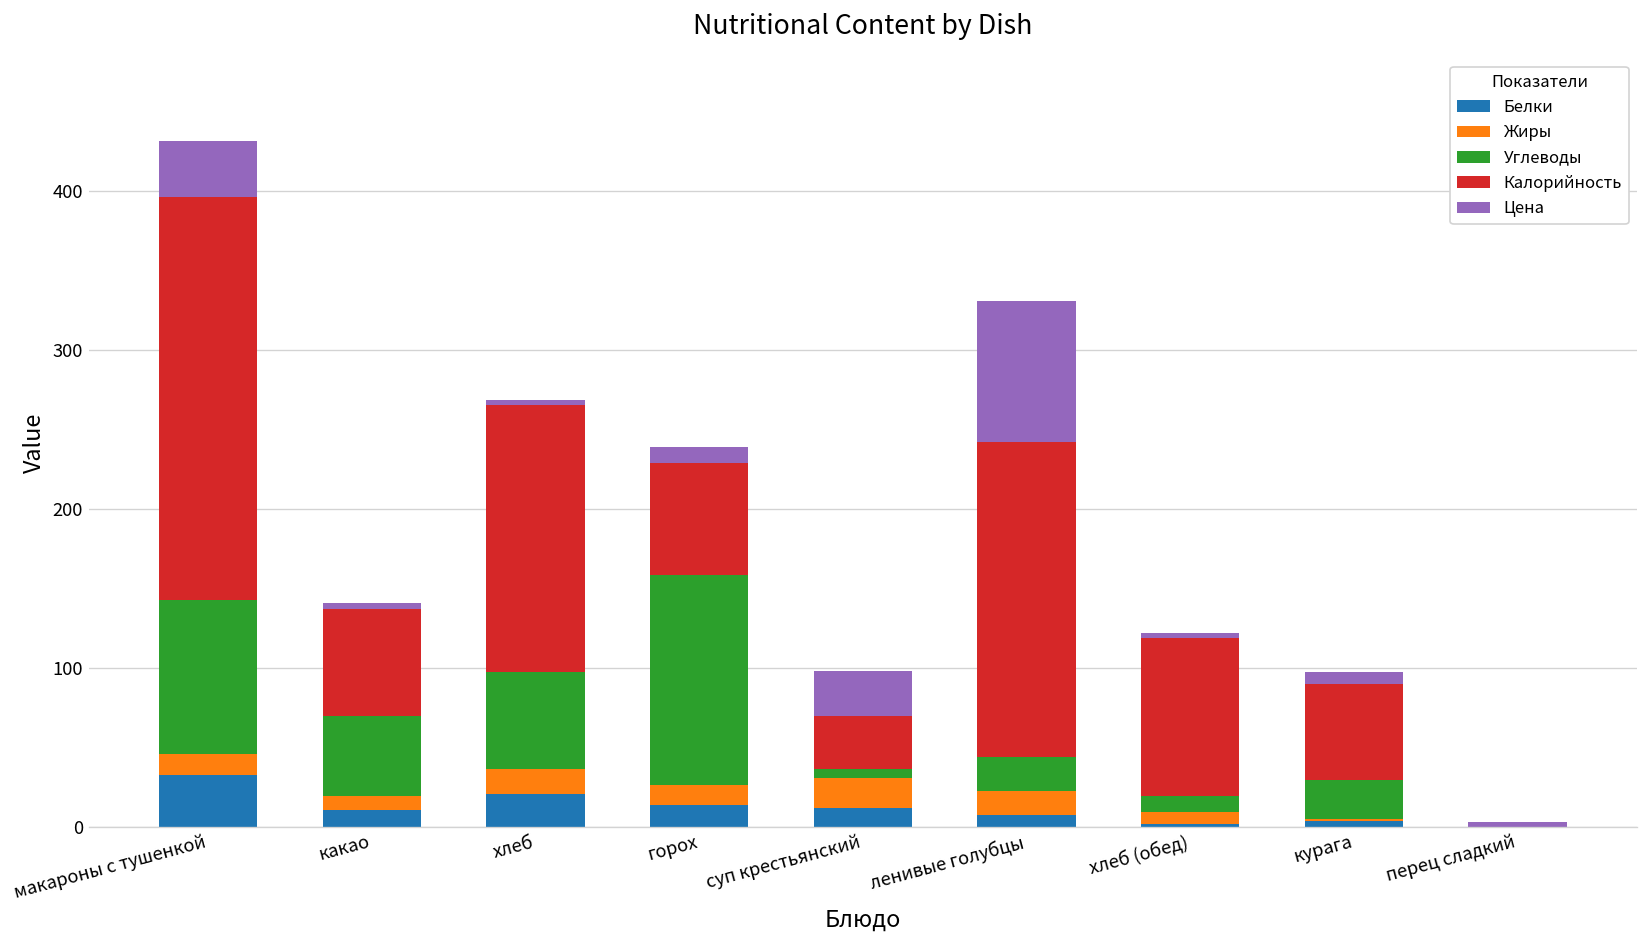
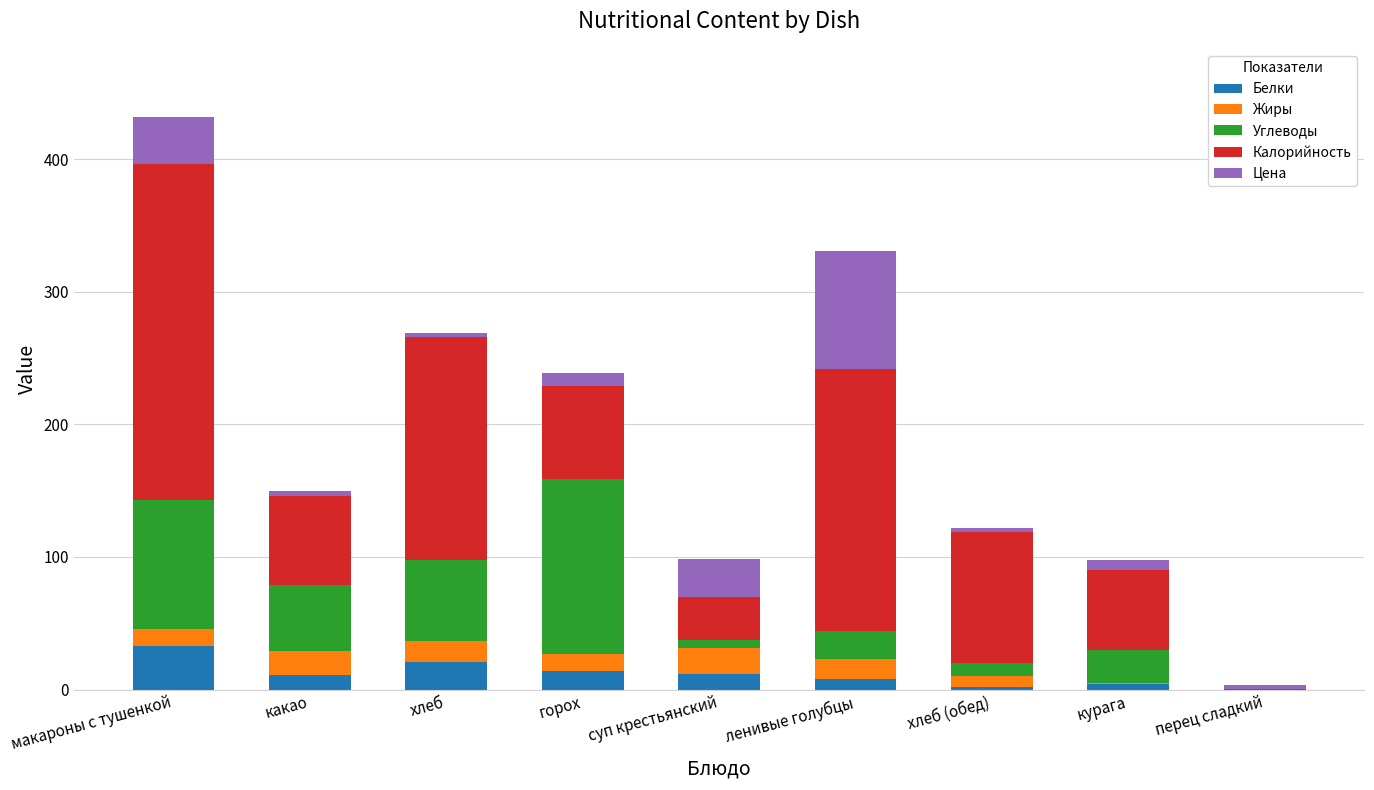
  {
    "Белки": {
      "макароны с тушенкой": 33,
      "какао": 11,
      "хлеб": 21,
      "горох": 14,
      "суп крестьянский": 12,
      "ленивые голубцы": 8,
      "хлеб (обед)": 2,
      "курага": 4,
      "перец сладкий": 0
    },
    "Жиры": {
      "макароны с тушенкой": 13,
-     "какао": 9,
+     "какао": 18,
      "хлеб": 16,
      "горох": 13,
      "суп крестьянский": 19,
      "ленивые голубцы": 15,
      "хлеб (обед)": 8,
      "перец сладкий": 0
    },
    "Углеводы": {
      "макароны с тушенкой": 97,
      "какао": 50,
      "хлеб": 61,
      "горох": 132,
      "суп крестьянский": 6,
      "ленивые голубцы": 21,
      "хлеб (обед)": 10,
      "курага": 25,
      "перец сладкий": 0
    },
    "Калорийность": {
      "макароны с тушенкой": 254,
      "какао": 67,
      "хлеб": 168,
      "горох": 70,
      "суп крестьянский": 33,
      "ленивые голубцы": 198,
      "хлеб (обед)": 99,
      "курага": 60
    },
    "Цена": {
      "макароны с тушенкой": 35,
      "какао": 4,
      "хлеб": 3,
      "горох": 10,
      "суп крестьянский": 28,
      "ленивые голубцы": 89,
      "хлеб (обед)": 3,
      "курага": 8,
      "перец сладкий": 3
    }
  }
